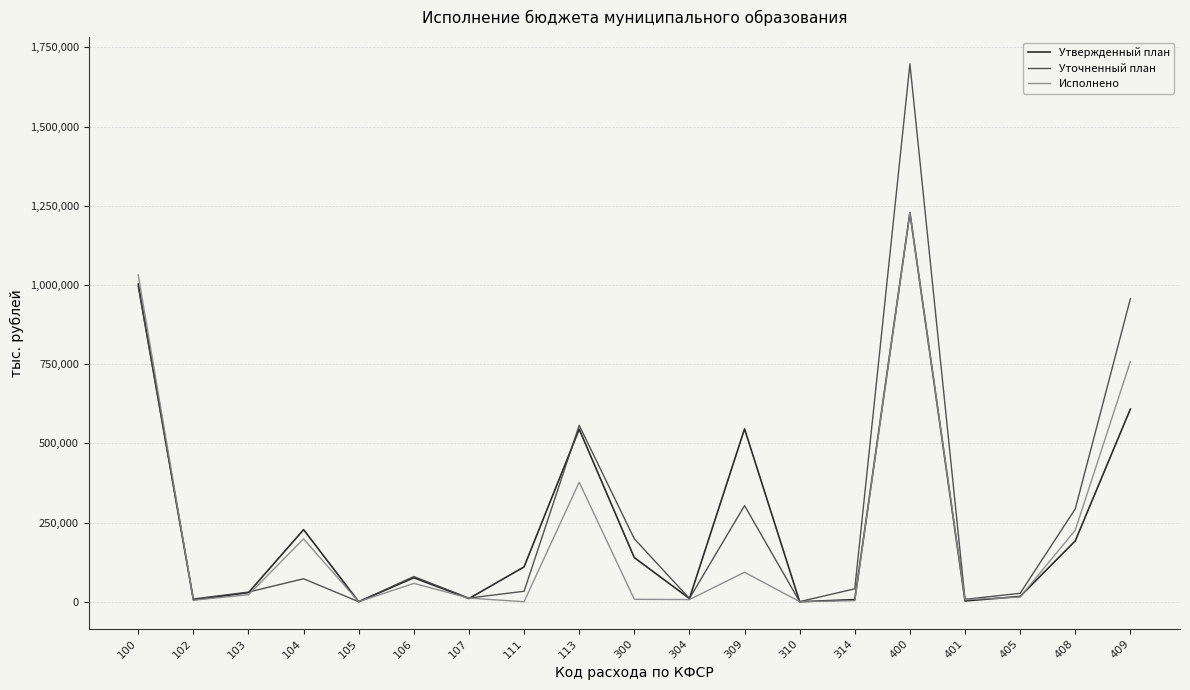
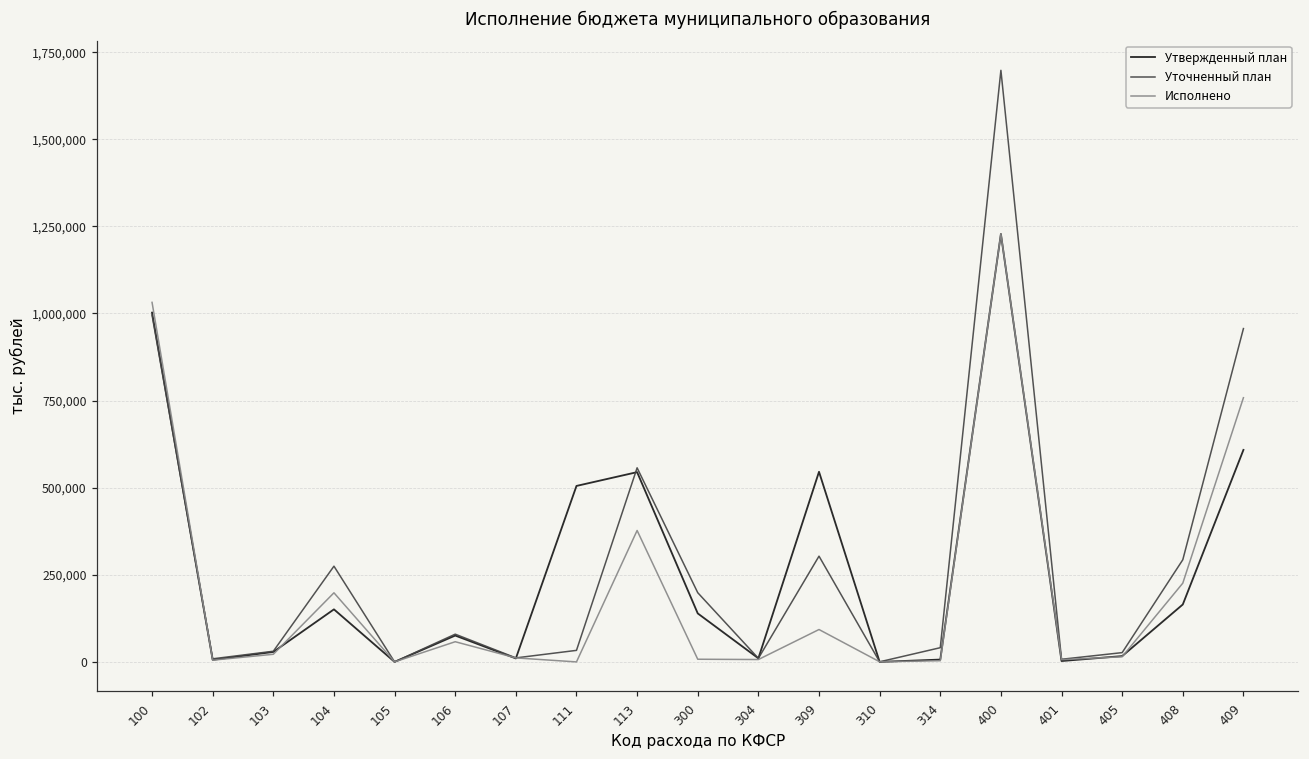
  {
    "Утвержденный план": {
-     "104": "230,000",
-     "111": "110,000",
+     "104": "150,000",
+     "111": "510,000",
      "113": "540,000",
      "300": "140,000",
      "309": "550,000",
-     "408": "190,000",
+     "408": "160,000",
      "409": "610,000"
    },
    "Уточненный план": {
-     "104": "70,000",
+     "104": "270,000",
      "111": "30,000",
      "113": "560,000",
      "300": "200,000",
      "309": "300,000",
      "314": "40,000",
      "400": "1,700,000",
      "405": "30,000",
      "408": "290,000",
      "409": "960,000"
    },
    "Исполнено": {
      "100": "1,030,000",
      "104": "200,000",
      "106": "60,000",
      "111": "0",
      "113": "380,000",
      "300": "10,000",
      "309": "90,000",
      "408": "230,000",
      "409": "760,000"
    }
  }
